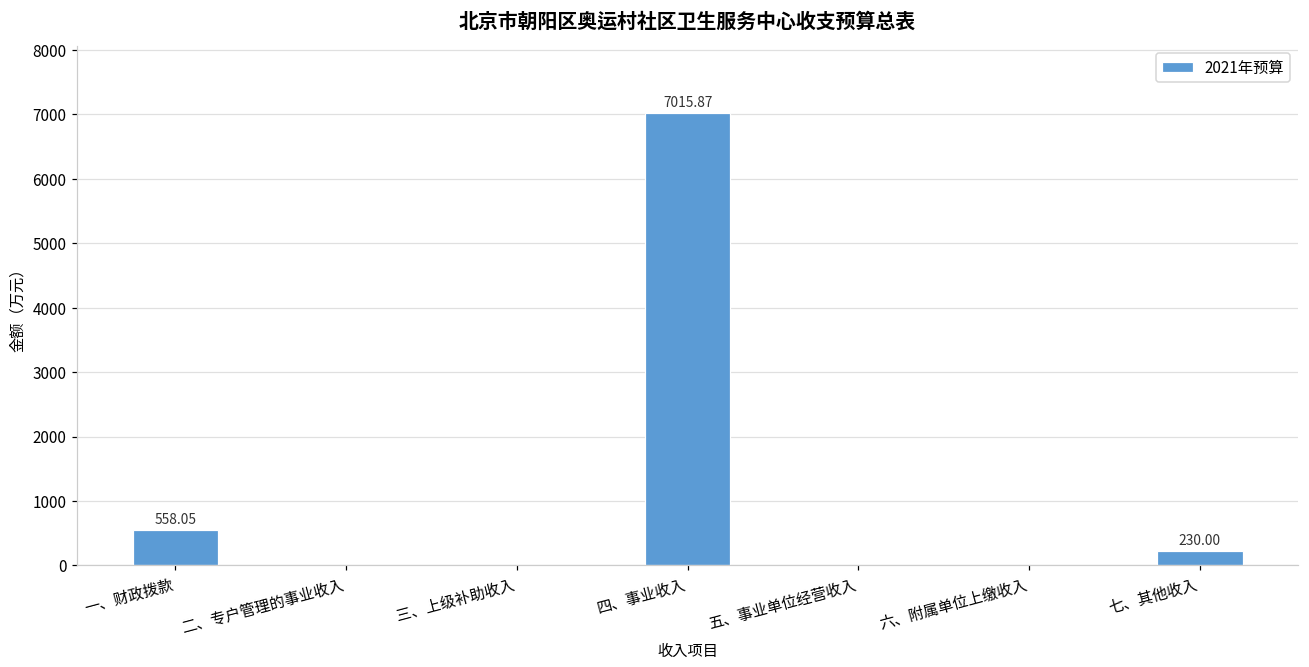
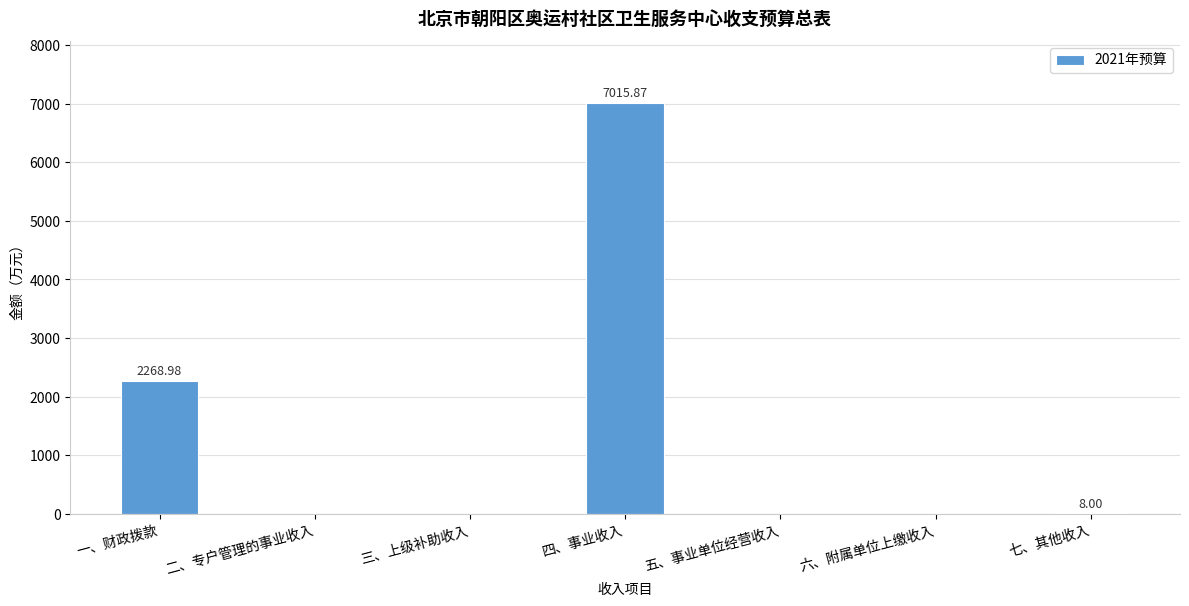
  {
-   "一、财政拨款": 558.05,
+   "一、财政拨款": 2268.98,
    "四、事业收入": 7015.87,
-   "七、其他收入": 230.00
+   "七、其他收入": 8.00
  }
